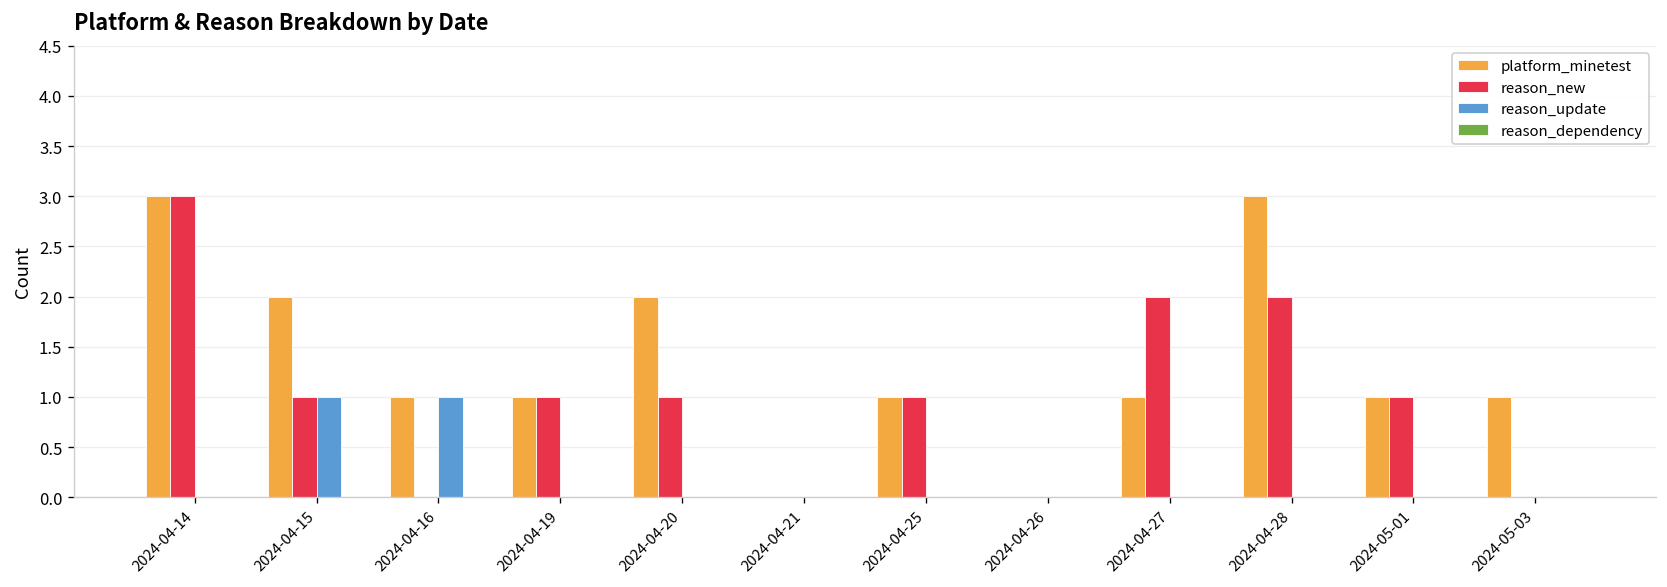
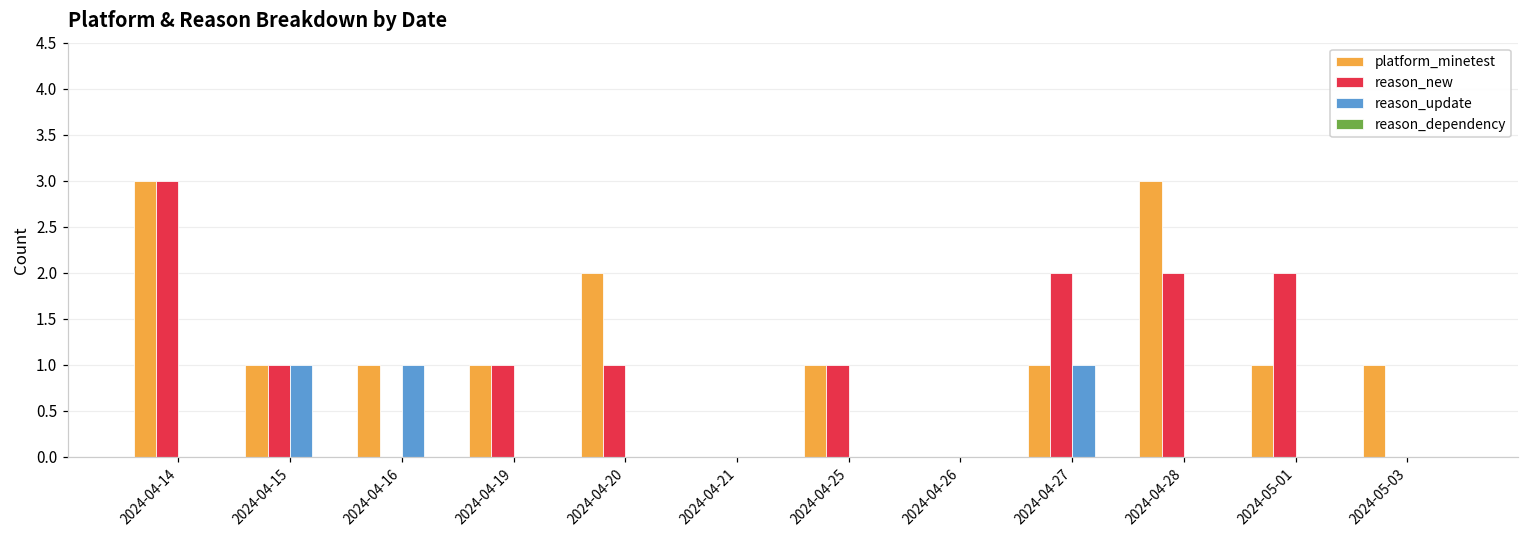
  {
    "platform_minetest": {
      "2024-04-14": 3,
-     "2024-04-15": 2,
+     "2024-04-15": 1,
      "2024-04-16": 1,
      "2024-04-19": 1,
      "2024-04-20": 2,
      "2024-04-21": 0,
      "2024-04-25": 1,
      "2024-04-26": 0,
      "2024-04-27": 1,
      "2024-04-28": 3,
      "2024-05-01": 1,
      "2024-05-03": 1
    },
    "reason_new": {
      "2024-04-14": 3,
      "2024-04-15": 1,
      "2024-04-16": 0,
      "2024-04-19": 1,
      "2024-04-20": 1,
      "2024-04-21": 0,
      "2024-04-25": 1,
      "2024-04-26": 0,
      "2024-04-27": 2,
      "2024-04-28": 2,
-     "2024-05-01": 1,
+     "2024-05-01": 2,
      "2024-05-03": 0
    },
    "reason_update": {
      "2024-04-14": 0,
      "2024-04-15": 1,
      "2024-04-16": 1,
      "2024-04-19": 0,
      "2024-04-20": 0,
      "2024-04-21": 0,
      "2024-04-25": 0,
      "2024-04-26": 0,
-     "2024-04-27": 0,
+     "2024-04-27": 1,
      "2024-04-28": 0,
      "2024-05-01": 0,
      "2024-05-03": 0
    },
    "reason_dependency": {
      "2024-04-14": 0,
      "2024-04-15": 0,
      "2024-04-16": 0,
      "2024-04-19": 0,
      "2024-04-20": 0,
      "2024-04-21": 0,
      "2024-04-25": 0,
      "2024-04-26": 0,
      "2024-04-27": 0,
      "2024-04-28": 0,
      "2024-05-01": 0,
      "2024-05-03": 0
    }
  }
